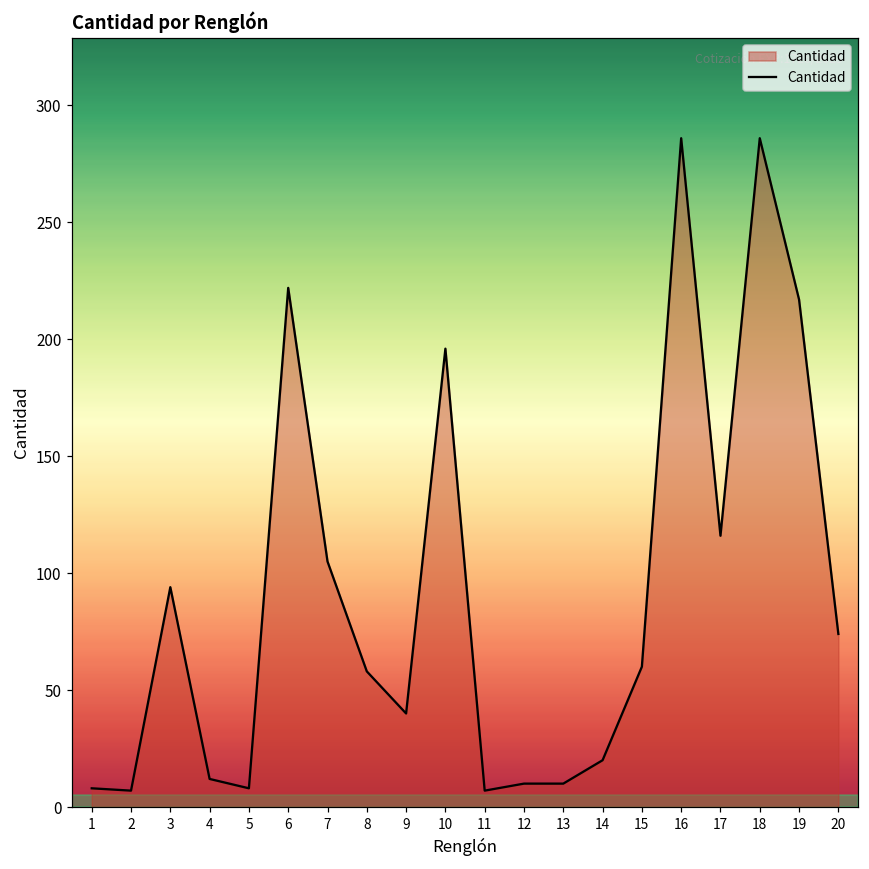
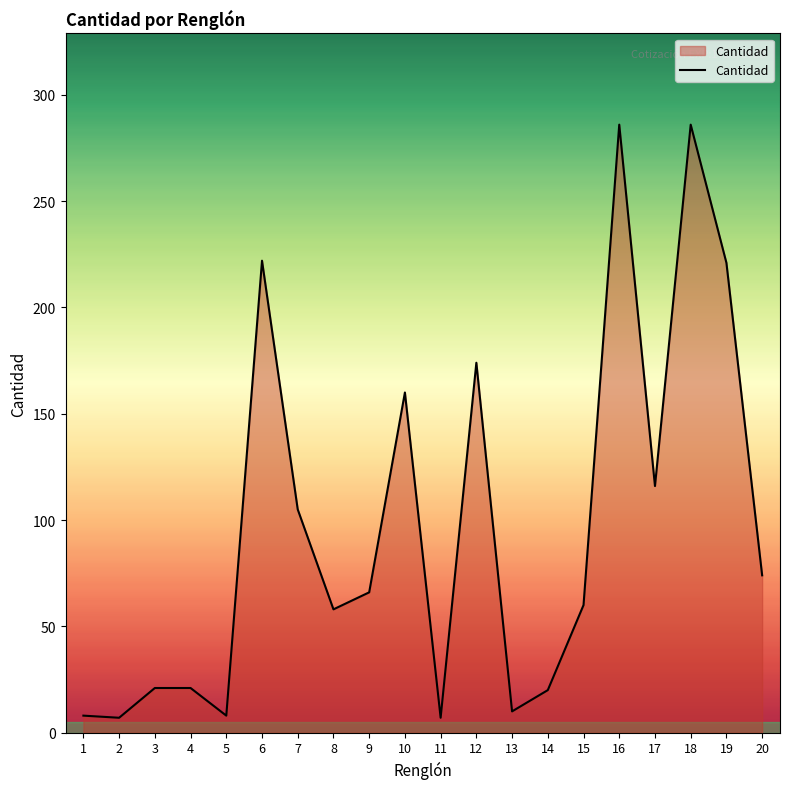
  {
    "1": 8,
    "2": 7,
-   "3": 94,
-   "4": 12,
+   "3": 21,
+   "4": 21,
    "5": 8,
    "6": 222,
    "7": 105,
    "8": 58,
-   "9": 40,
-   "10": 196,
+   "9": 66,
+   "10": 160,
    "11": 7,
-   "12": 10,
+   "12": 174,
    "13": 10,
    "14": 20,
    "15": 60,
    "16": 286,
    "17": 116,
    "18": 286,
-   "19": 217,
+   "19": 221,
    "20": 74
  }
